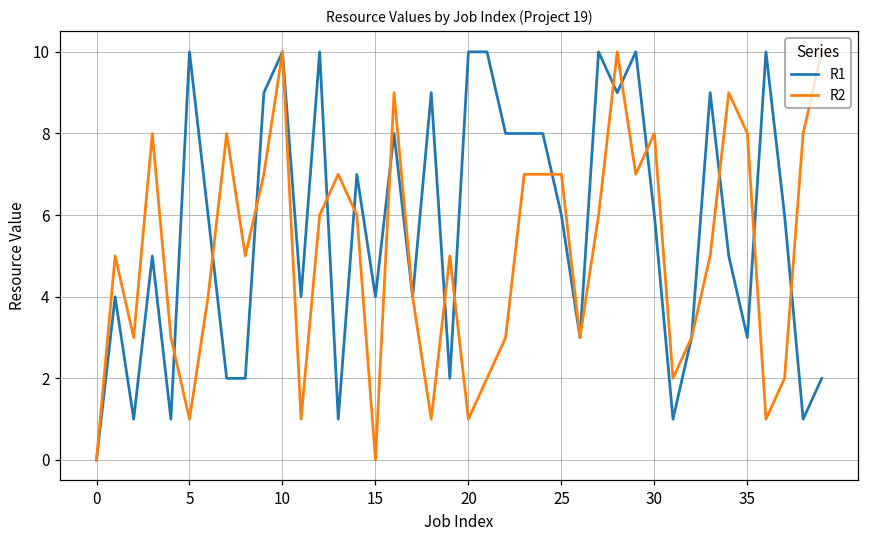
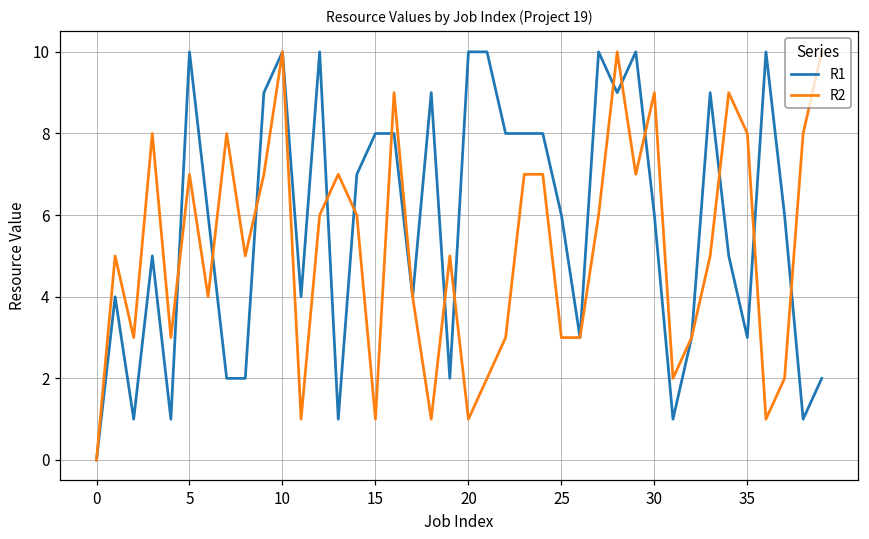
  {
    "R1": {
      "5": 10,
-     "15": 4,
+     "15": 8,
      "20": 10,
      "25": 6,
      "30": 6,
      "35": 3
    },
    "R2": {
-     "5": 1,
-     "15": 0,
+     "5": 7,
+     "15": 1,
      "20": 1,
-     "25": 7,
-     "30": 8,
+     "25": 3,
+     "30": 9,
      "35": 8
    }
  }
